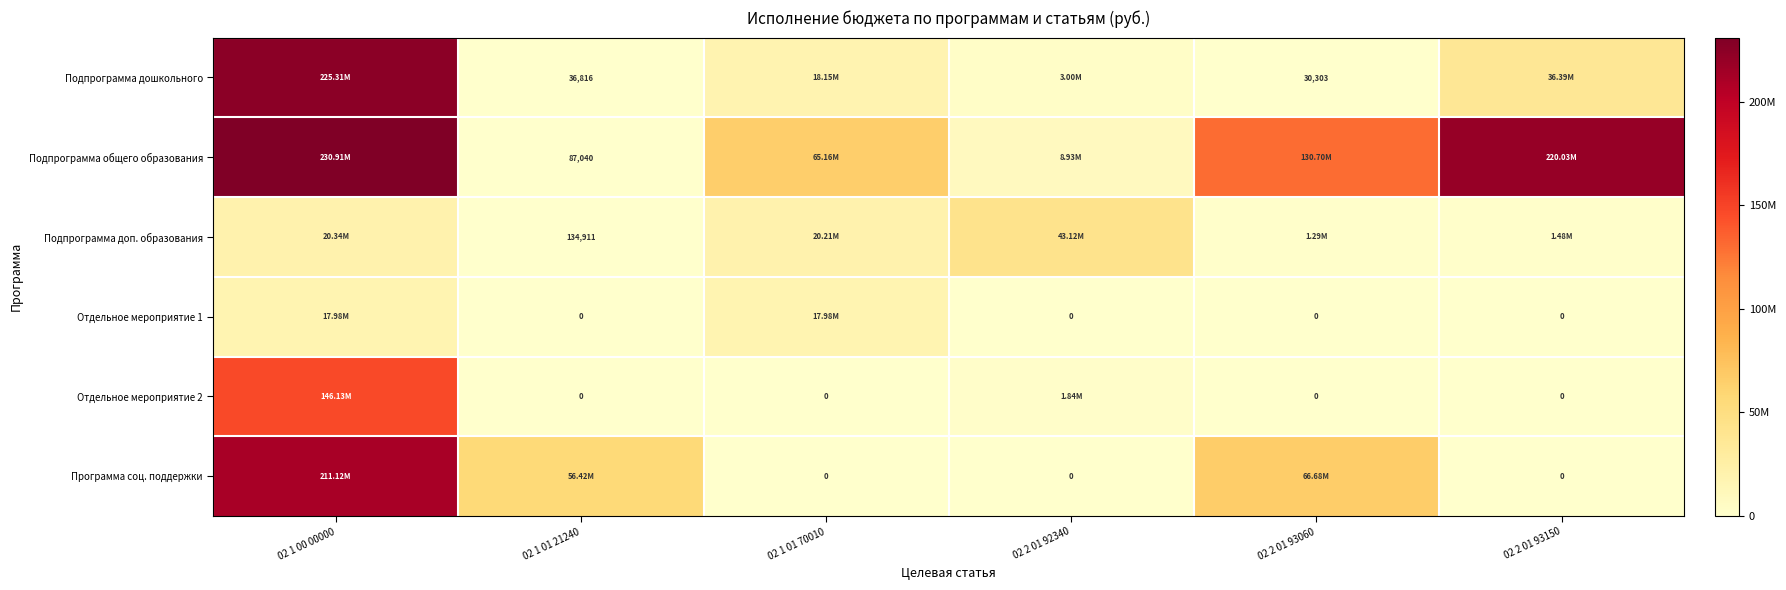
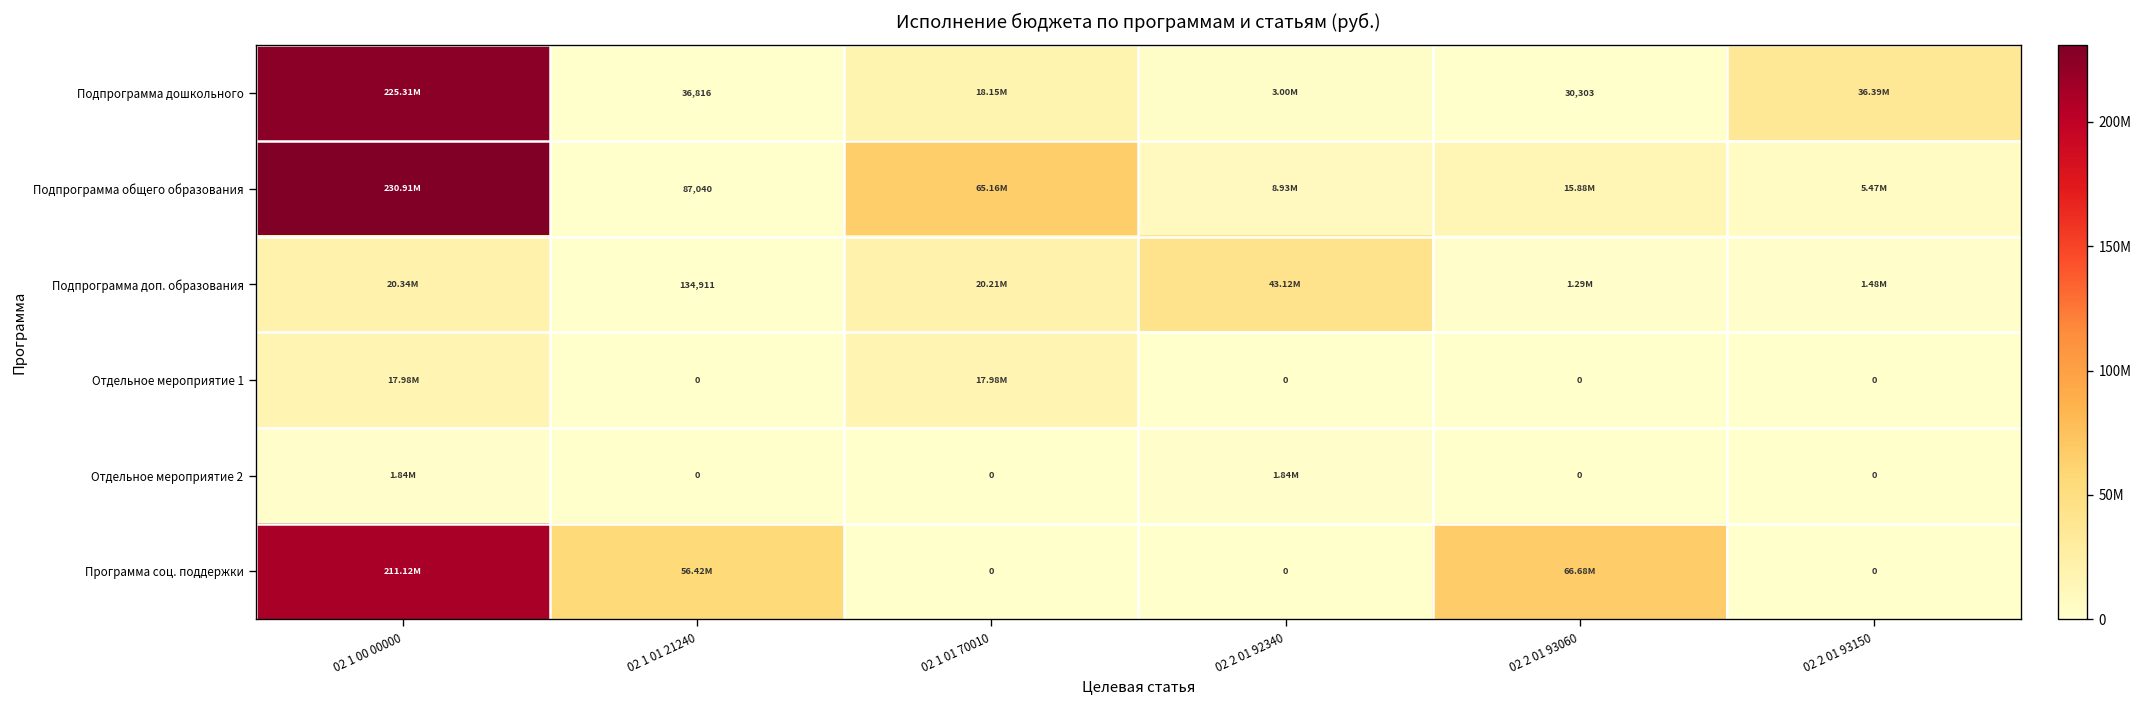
  {
    "Подпрограмма дошкольного": {
      "02 1 00 00000": "225.31M",
      "02 1 01 21240": "36,816",
      "02 1 01 70010": "18.15M",
      "02 2 01 92340": "3.00M",
      "02 2 01 93060": "30,303",
      "02 2 01 93150": "36.39M"
    },
    "Подпрограмма общего образования": {
      "02 1 00 00000": "230.91M",
      "02 1 01 21240": "87,040",
      "02 1 01 70010": "65.16M",
      "02 2 01 92340": "8.93M",
-     "02 2 01 93060": "130.70M",
-     "02 2 01 93150": "220.03M"
+     "02 2 01 93060": "15.88M",
+     "02 2 01 93150": "5.47M"
    },
    "Подпрограмма доп. образования": {
      "02 1 00 00000": "20.34M",
      "02 1 01 21240": "134,911",
      "02 1 01 70010": "20.21M",
      "02 2 01 92340": "43.12M",
      "02 2 01 93060": "1.29M",
      "02 2 01 93150": "1.48M"
    },
    "Отдельное мероприятие 1": {
      "02 1 00 00000": "17.98M",
      "02 1 01 21240": "0",
      "02 1 01 70010": "17.98M",
      "02 2 01 92340": "0",
      "02 2 01 93060": "0",
      "02 2 01 93150": "0"
    },
    "Отдельное мероприятие 2": {
-     "02 1 00 00000": "146.13M",
+     "02 1 00 00000": "1.84M",
      "02 1 01 21240": "0",
      "02 1 01 70010": "0",
      "02 2 01 92340": "1.84M",
      "02 2 01 93060": "0",
      "02 2 01 93150": "0"
    },
    "Программа соц. поддержки": {
      "02 1 00 00000": "211.12M",
      "02 1 01 21240": "56.42M",
      "02 1 01 70010": "0",
      "02 2 01 92340": "0",
      "02 2 01 93060": "66.68M",
      "02 2 01 93150": "0"
    }
  }
